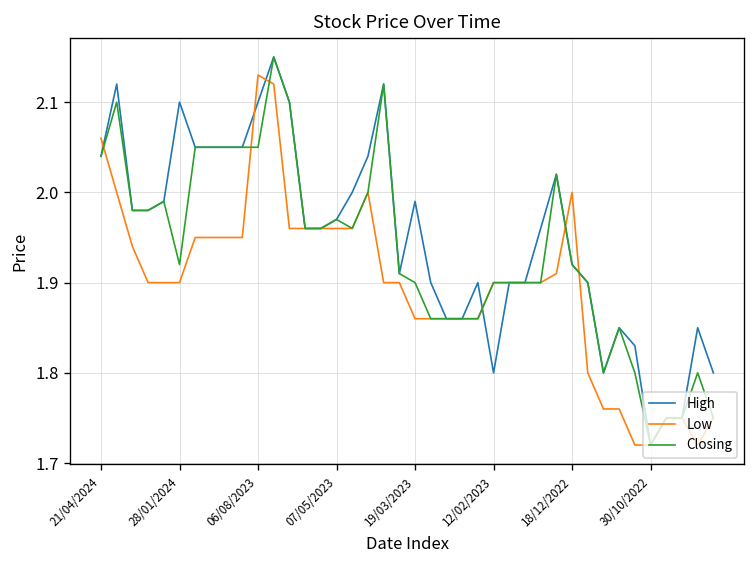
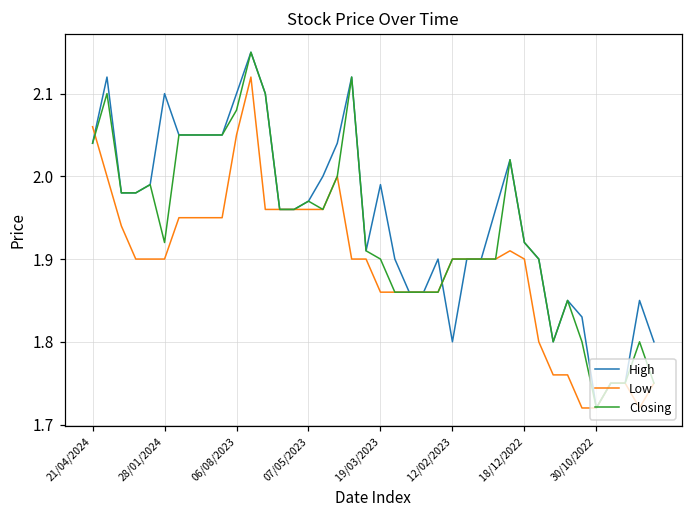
  {
    "High": {
      "28/01/2024": 2.10,
      "06/08/2023": 2.10,
      "19/03/2023": 1.99,
      "12/02/2023": 1.80
    },
    "Low": {
      "21/04/2024": 2.06,
      "28/01/2024": 1.90,
-     "06/08/2023": 2.13,
+     "06/08/2023": 2.05,
      "07/05/2023": 1.96,
      "19/03/2023": 1.86,
-     "18/12/2022": 2.0
+     "18/12/2022": 1.9
    },
    "Closing": {
      "28/01/2024": 1.92,
-     "06/08/2023": 2.05,
+     "06/08/2023": 2.08,
      "19/03/2023": 1.90
    }
  }
